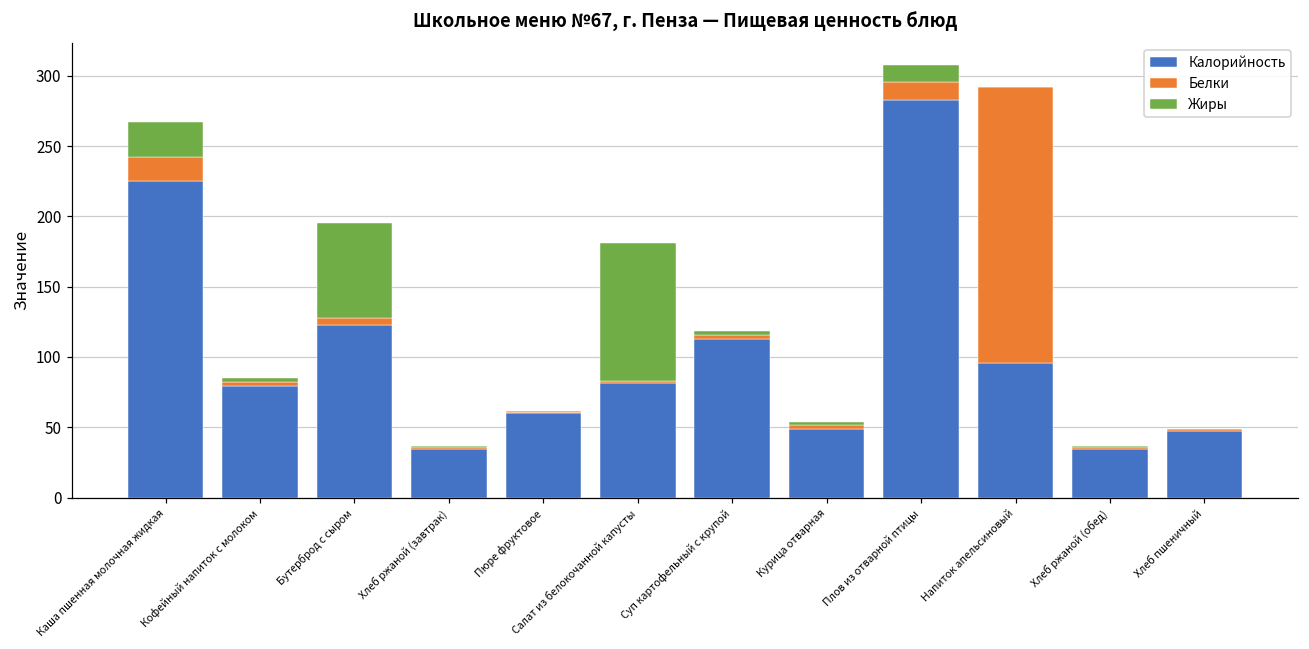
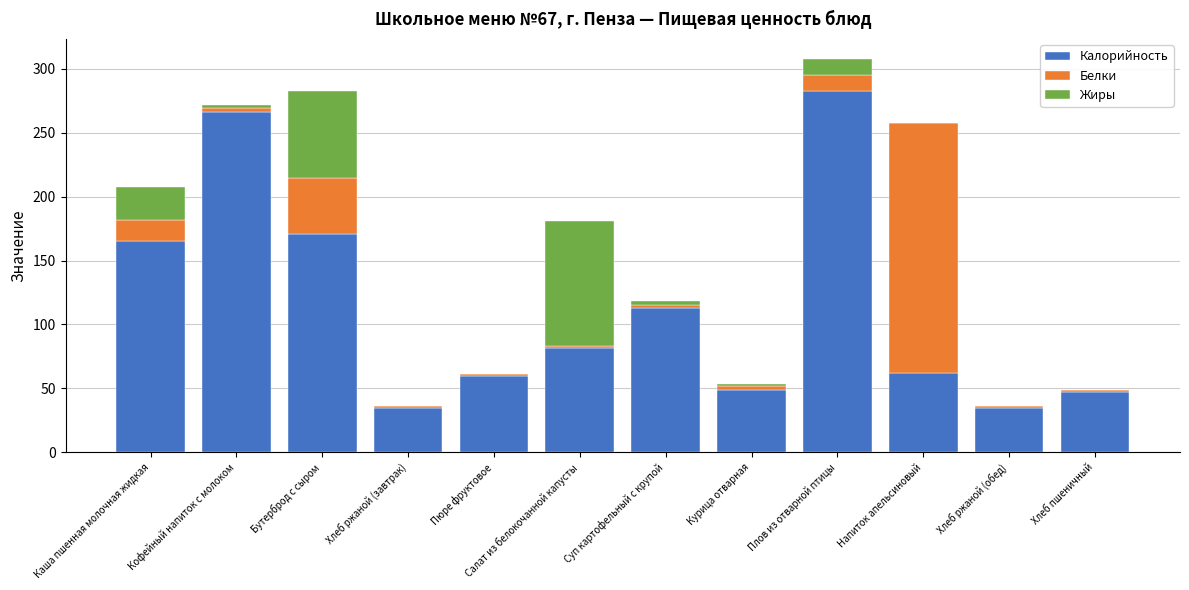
  {
    "Калорийность": {
-     "Каша пшенная молочная жидкая": 225,
-     "Кофейный напиток с молоком": 79,
-     "Бутерброд с сыром": 123,
+     "Каша пшенная молочная жидкая": 165,
+     "Кофейный напиток с молоком": 266,
+     "Бутерброд с сыром": 171,
      "Хлеб ржаной (завтрак)": 35,
      "Пюре фруктовое": 60,
      "Салат из белокочанной капусты": 82,
      "Суп картофельный с крупой": 113,
      "Курица отварная": 49,
      "Плов из отварной птицы": 283,
-     "Напиток апельсиновый": 96,
+     "Напиток апельсиновый": 62,
      "Хлеб ржаной (обед)": 35,
      "Хлеб пшеничный": 47
    },
    "Белки": {
      "Каша пшенная молочная жидкая": 17,
      "Кофейный напиток с молоком": 3,
-     "Бутерброд с сыром": 5,
+     "Бутерброд с сыром": 44,
      "Суп картофельный с крупой": 3,
      "Курица отварная": 3,
      "Плов из отварной птицы": 13,
      "Напиток апельсиновый": 196
    },
    "Жиры": {
      "Каша пшенная молочная жидкая": 25,
      "Кофейный напиток с молоком": 3,
      "Бутерброд с сыром": 68,
      "Салат из белокочанной капусты": 98,
      "Суп картофельный с крупой": 3,
      "Курица отварная": 2,
      "Плов из отварной птицы": 13,
      "Напиток апельсиновый": 0
    }
  }
